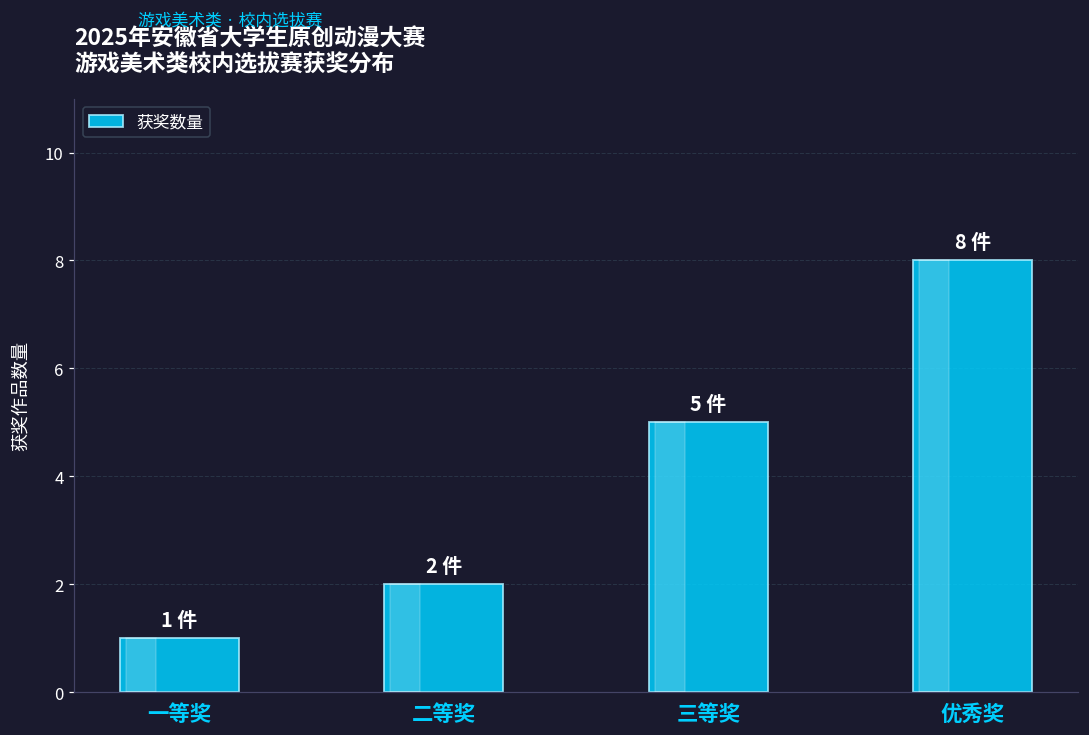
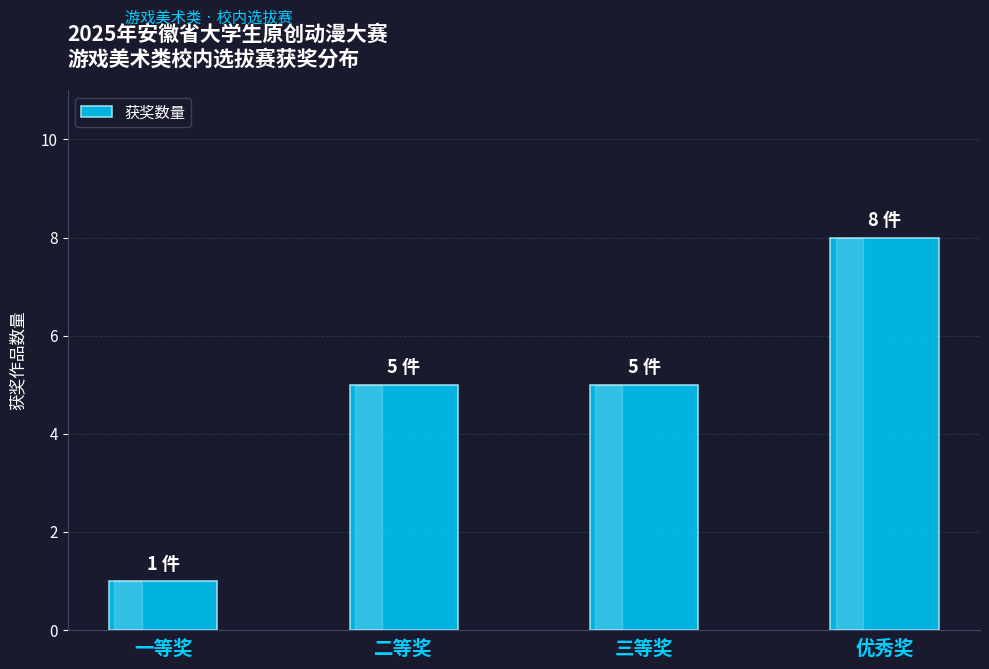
  {
    "一等奖": 1,
-   "二等奖": 2,
+   "二等奖": 5,
    "三等奖": 5,
    "优秀奖": 8
  }
